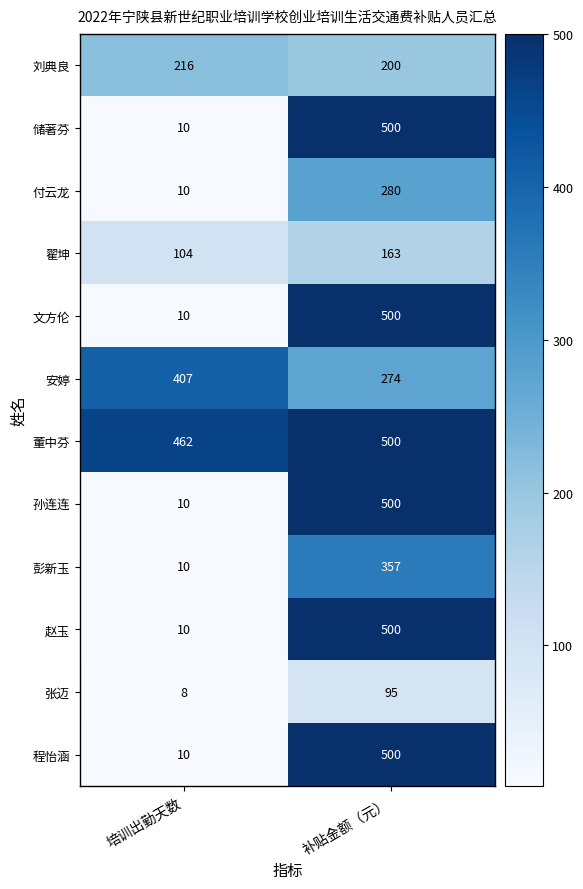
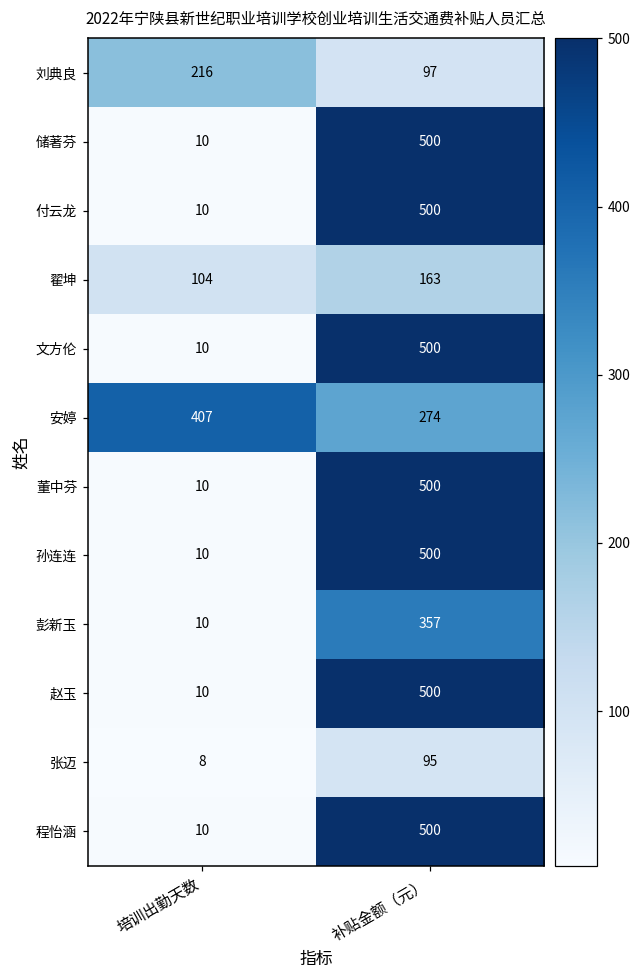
  {
    "刘典良": {
      "培训出勤天数": 216,
-     "补贴金额（元）": 200
+     "补贴金额（元）": 97
    },
    "储著芬": {
      "培训出勤天数": 10,
      "补贴金额（元）": 500
    },
    "付云龙": {
      "培训出勤天数": 10,
-     "补贴金额（元）": 280
+     "补贴金额（元）": 500
    },
    "翟坤": {
      "培训出勤天数": 104,
      "补贴金额（元）": 163
    },
    "文方伦": {
      "培训出勤天数": 10,
      "补贴金额（元）": 500
    },
    "安婷": {
      "培训出勤天数": 407,
      "补贴金额（元）": 274
    },
    "董中芬": {
-     "培训出勤天数": 462,
+     "培训出勤天数": 10,
      "补贴金额（元）": 500
    },
    "孙连连": {
      "培训出勤天数": 10,
      "补贴金额（元）": 500
    },
    "彭新玉": {
      "培训出勤天数": 10,
      "补贴金额（元）": 357
    },
    "赵玉": {
      "培训出勤天数": 10,
      "补贴金额（元）": 500
    },
    "张迈": {
      "培训出勤天数": 8,
      "补贴金额（元）": 95
    },
    "程怡涵": {
      "培训出勤天数": 10,
      "补贴金额（元）": 500
    }
  }
